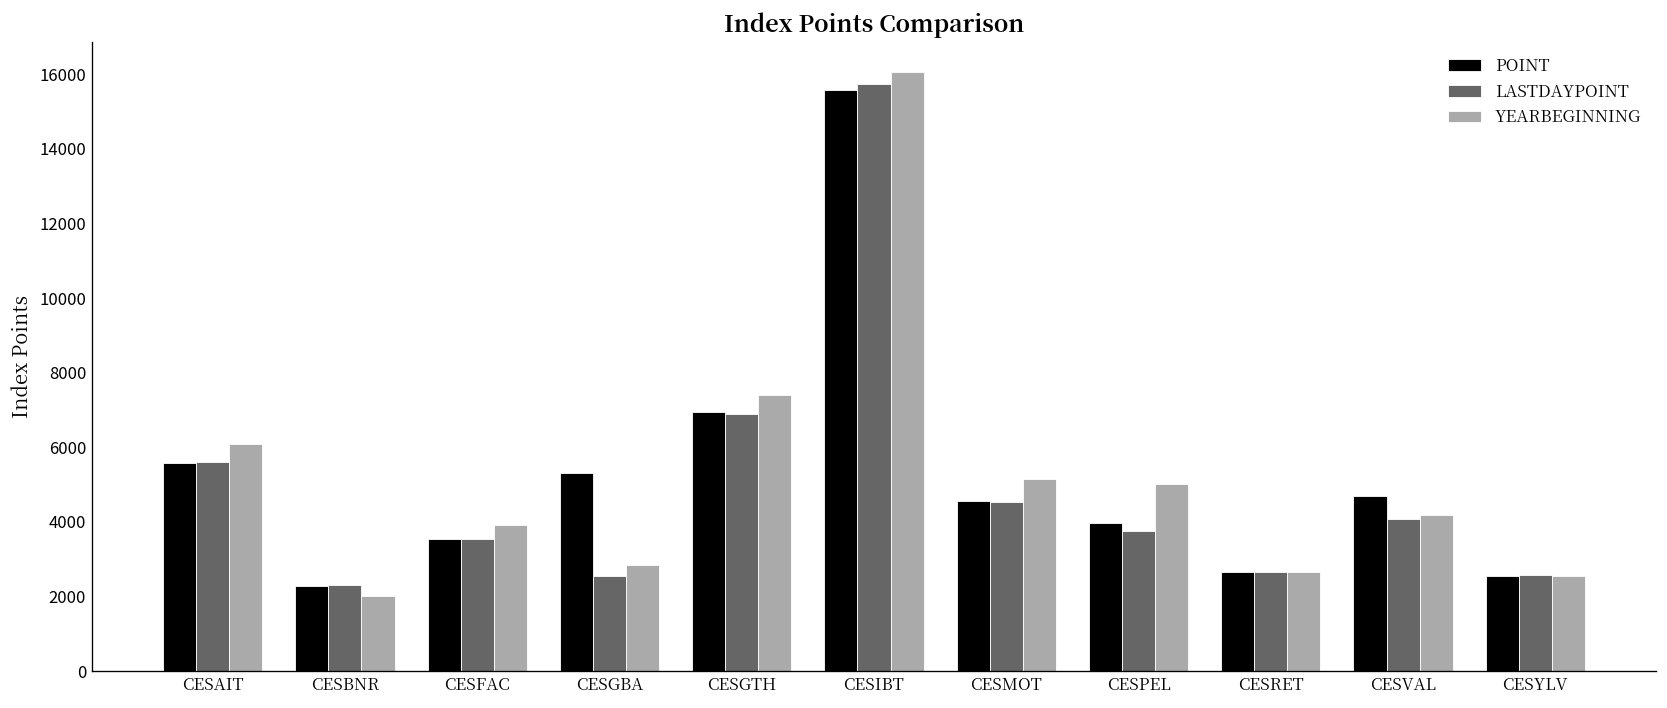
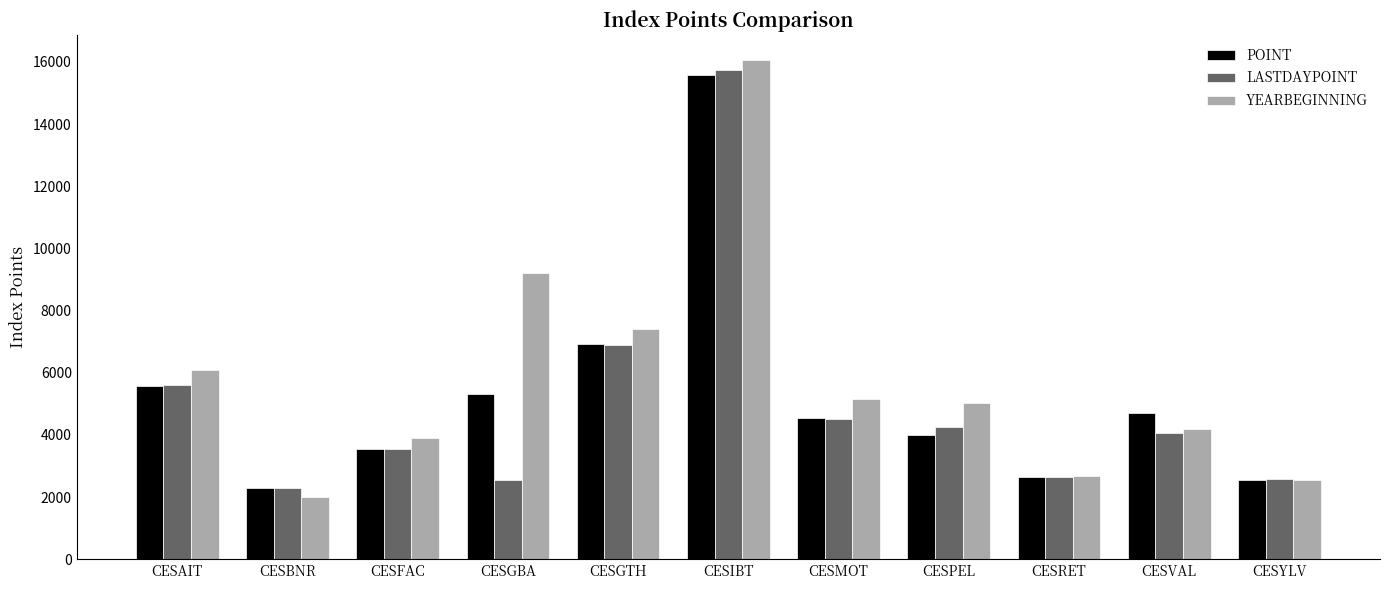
  {
    "POINT": {
      "CESAIT": 5600,
      "CESBNR": 2300,
      "CESFAC": 3500,
      "CESGBA": 5300,
      "CESGTH": 6900,
      "CESIBT": 15600,
      "CESMOT": 4600,
      "CESPEL": 4000,
      "CESRET": 2600,
      "CESVAL": 4700,
      "CESYLV": 2500
    },
    "LASTDAYPOINT": {
      "CESAIT": 5600,
      "CESBNR": 2300,
      "CESFAC": 3500,
      "CESGBA": 2600,
      "CESGTH": 6900,
      "CESIBT": 15700,
      "CESMOT": 4500,
-     "CESPEL": 3700,
+     "CESPEL": 4300,
      "CESRET": 2600,
      "CESVAL": 4100,
      "CESYLV": 2600
    },
    "YEARBEGINNING": {
      "CESAIT": 6100,
      "CESBNR": 2000,
      "CESFAC": 3900,
-     "CESGBA": 2900,
+     "CESGBA": 9200,
      "CESGTH": 7400,
      "CESIBT": 16100,
      "CESMOT": 5100,
      "CESPEL": 5000,
      "CESRET": 2700,
      "CESVAL": 4200,
      "CESYLV": 2600
    }
  }
